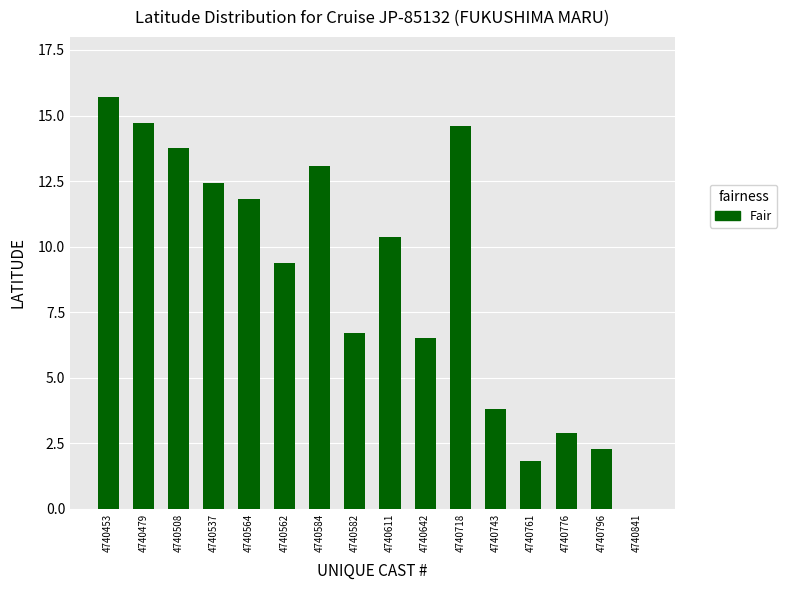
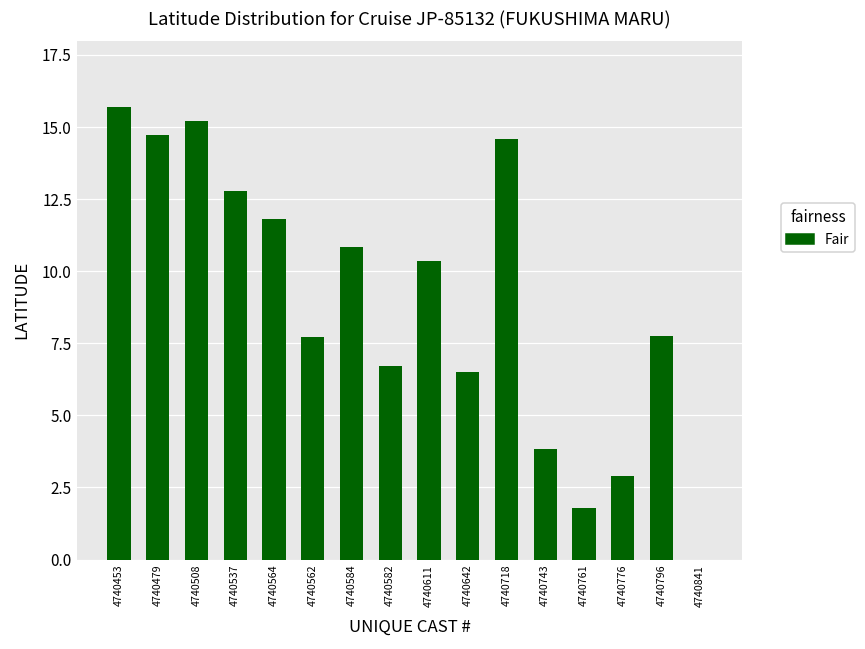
  {
    "4740453": 15.7,
    "4740479": 14.7,
-   "4740508": 13.8,
-   "4740537": 12.4,
+   "4740508": 15.2,
+   "4740537": 12.8,
    "4740564": 11.8,
-   "4740562": 9.4,
-   "4740584": 13.1,
+   "4740562": 7.7,
+   "4740584": 10.8,
    "4740582": 6.7,
    "4740611": 10.4,
    "4740642": 6.5,
    "4740718": 14.6,
    "4740743": 3.8,
    "4740761": 1.8,
    "4740776": 2.9,
-   "4740796": 2.3,
+   "4740796": 7.8,
    "4740841": 0.0
  }
